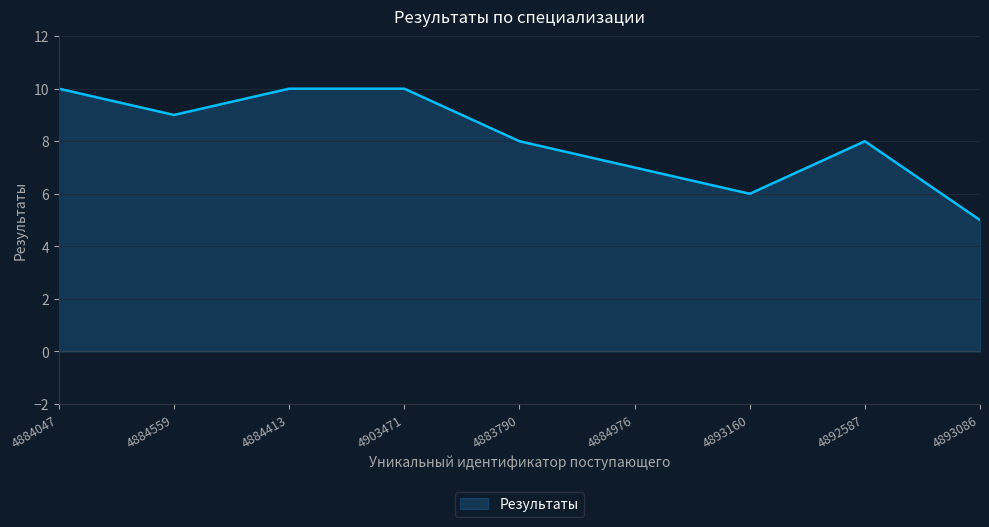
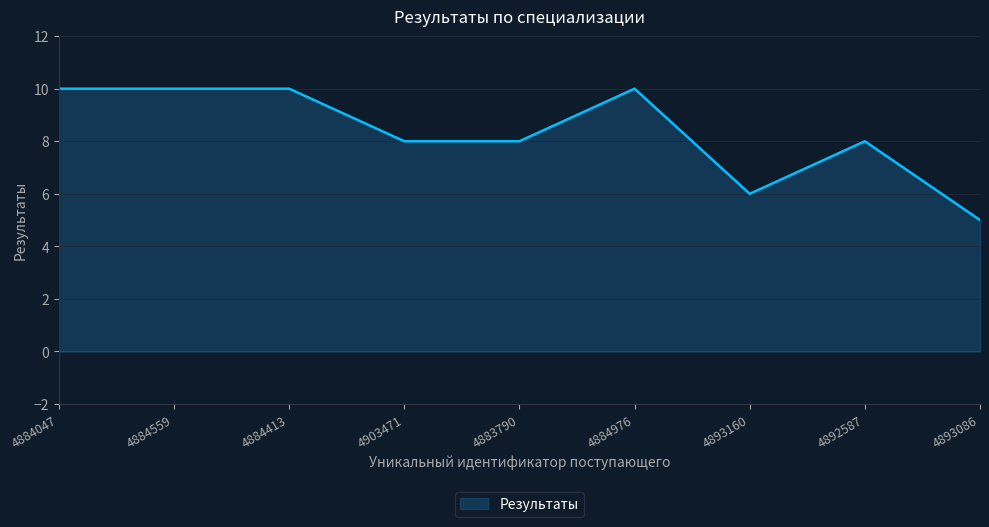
  {
    "4884047": 10,
-   "4884559": 9,
+   "4884559": 10,
    "4884413": 10,
-   "4903471": 10,
+   "4903471": 8,
    "4883790": 8,
-   "4884976": 7,
+   "4884976": 10,
    "4893160": 6,
    "4892587": 8,
    "4893086": 5
  }
